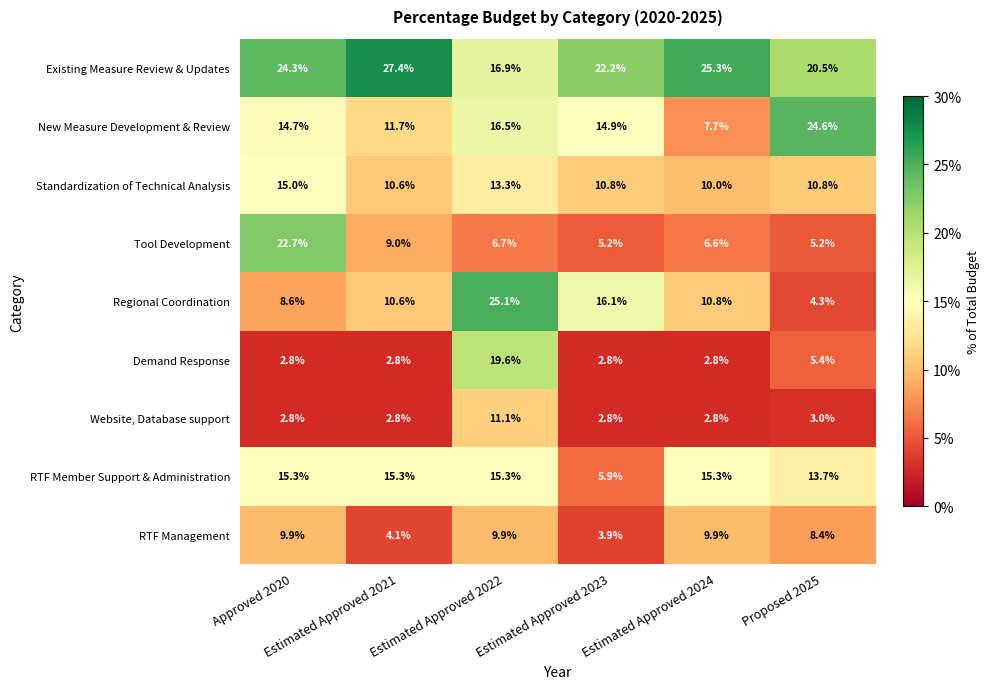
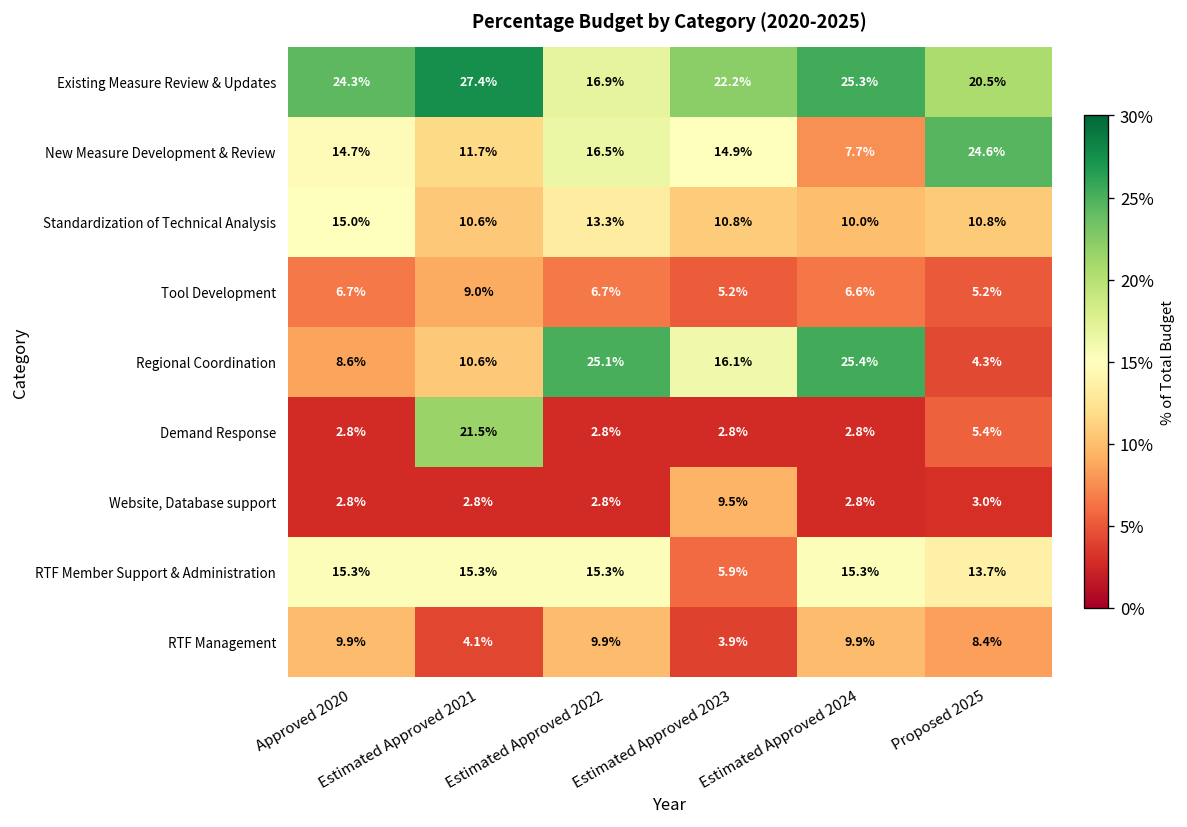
  {
    "Existing Measure Review & Updates": {
      "Approved 2020": "24.3%",
      "Estimated Approved 2021": "27.4%",
      "Estimated Approved 2022": "16.9%",
      "Estimated Approved 2023": "22.2%",
      "Estimated Approved 2024": "25.3%",
      "Proposed 2025": "20.5%"
    },
    "New Measure Development & Review": {
      "Approved 2020": "14.7%",
      "Estimated Approved 2021": "11.7%",
      "Estimated Approved 2022": "16.5%",
      "Estimated Approved 2023": "14.9%",
      "Estimated Approved 2024": "7.7%",
      "Proposed 2025": "24.6%"
    },
    "Standardization of Technical Analysis": {
      "Approved 2020": "15.0%",
      "Estimated Approved 2021": "10.6%",
      "Estimated Approved 2022": "13.3%",
      "Estimated Approved 2023": "10.8%",
      "Estimated Approved 2024": "10.0%",
      "Proposed 2025": "10.8%"
    },
    "Tool Development": {
-     "Approved 2020": "22.7%",
+     "Approved 2020": "6.7%",
      "Estimated Approved 2021": "9.0%",
      "Estimated Approved 2022": "6.7%",
      "Estimated Approved 2023": "5.2%",
      "Estimated Approved 2024": "6.6%",
      "Proposed 2025": "5.2%"
    },
    "Regional Coordination": {
      "Approved 2020": "8.6%",
      "Estimated Approved 2021": "10.6%",
      "Estimated Approved 2022": "25.1%",
      "Estimated Approved 2023": "16.1%",
-     "Estimated Approved 2024": "10.8%",
+     "Estimated Approved 2024": "25.4%",
      "Proposed 2025": "4.3%"
    },
    "Demand Response": {
      "Approved 2020": "2.8%",
-     "Estimated Approved 2021": "2.8%",
-     "Estimated Approved 2022": "19.6%",
+     "Estimated Approved 2021": "21.5%",
+     "Estimated Approved 2022": "2.8%",
      "Estimated Approved 2023": "2.8%",
      "Estimated Approved 2024": "2.8%",
      "Proposed 2025": "5.4%"
    },
    "Website, Database support": {
      "Approved 2020": "2.8%",
      "Estimated Approved 2021": "2.8%",
-     "Estimated Approved 2022": "11.1%",
-     "Estimated Approved 2023": "2.8%",
+     "Estimated Approved 2022": "2.8%",
+     "Estimated Approved 2023": "9.5%",
      "Estimated Approved 2024": "2.8%",
      "Proposed 2025": "3.0%"
    },
    "RTF Member Support & Administration": {
      "Approved 2020": "15.3%",
      "Estimated Approved 2021": "15.3%",
      "Estimated Approved 2022": "15.3%",
      "Estimated Approved 2023": "5.9%",
      "Estimated Approved 2024": "15.3%",
      "Proposed 2025": "13.7%"
    },
    "RTF Management": {
      "Approved 2020": "9.9%",
      "Estimated Approved 2021": "4.1%",
      "Estimated Approved 2022": "9.9%",
      "Estimated Approved 2023": "3.9%",
      "Estimated Approved 2024": "9.9%",
      "Proposed 2025": "8.4%"
    }
  }
